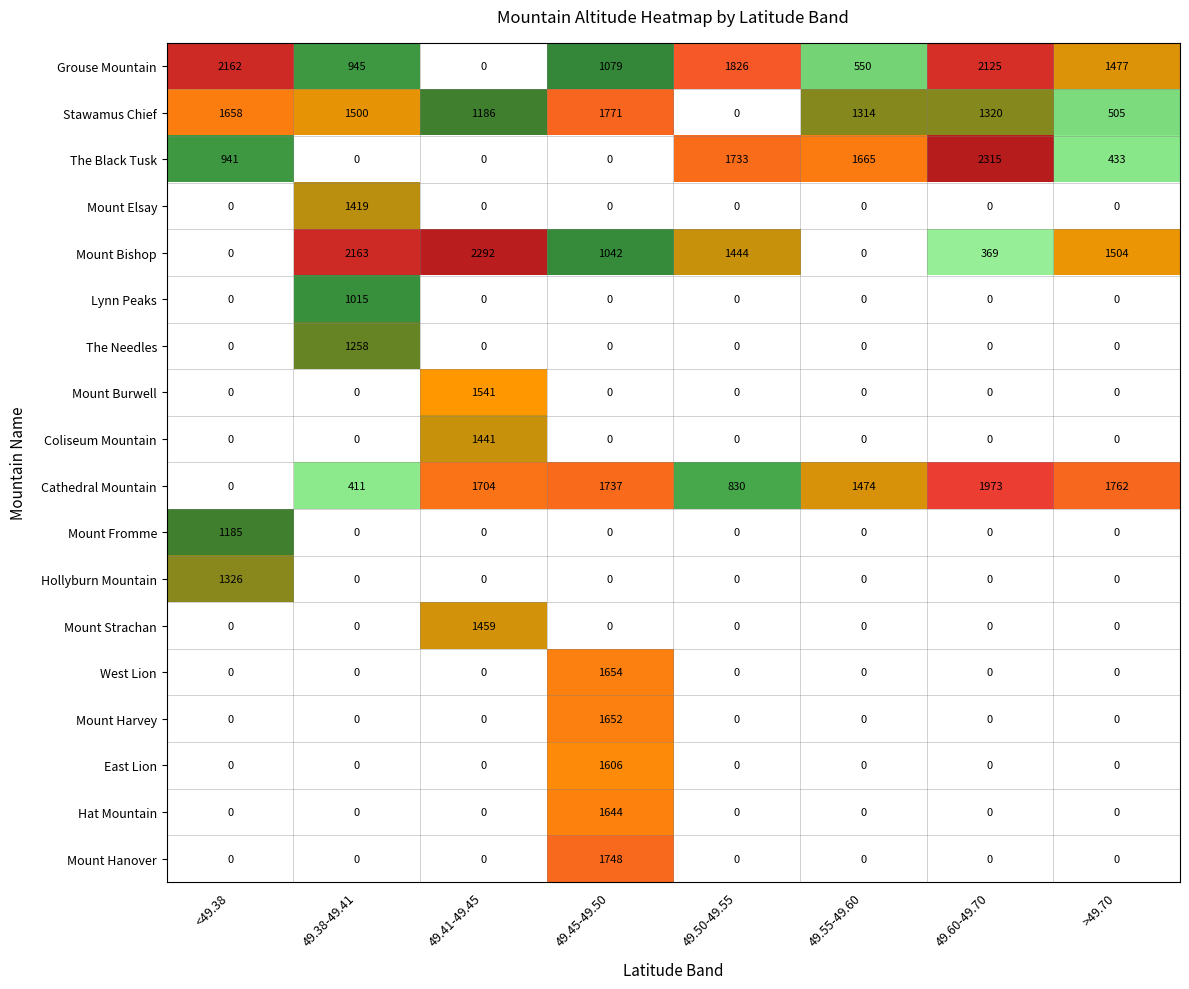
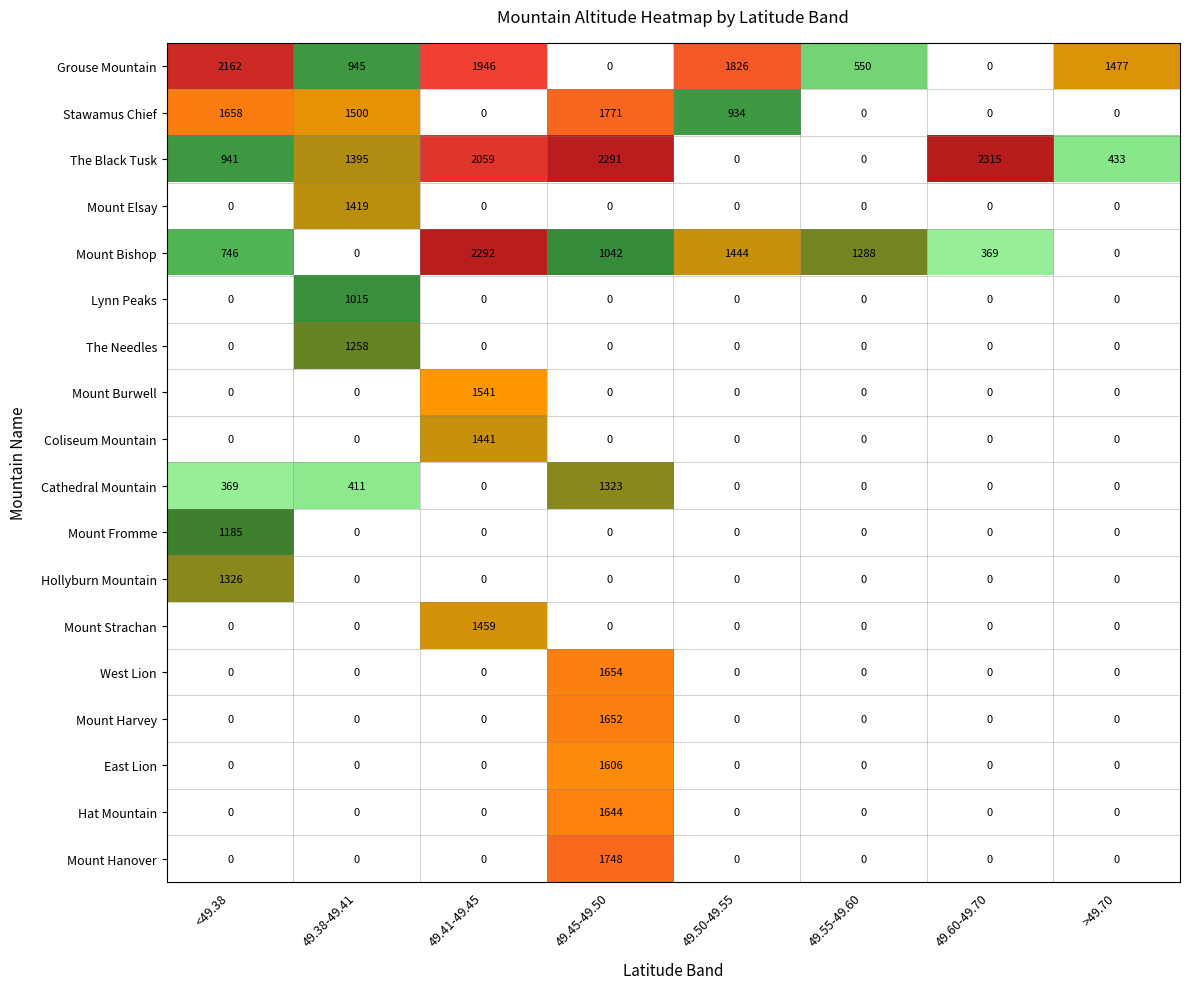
  {
    "Grouse Mountain": {
      "<49.38": 2162,
      "49.38-49.41": 945,
-     "49.41-49.45": 0,
-     "49.45-49.50": 1079,
+     "49.41-49.45": 1946,
+     "49.45-49.50": 0,
      "49.50-49.55": 1826,
      "49.55-49.60": 550,
-     "49.60-49.70": 2125,
+     "49.60-49.70": 0,
      ">49.70": 1477
    },
    "Stawamus Chief": {
      "<49.38": 1658,
      "49.38-49.41": 1500,
-     "49.41-49.45": 1186,
+     "49.41-49.45": 0,
      "49.45-49.50": 1771,
-     "49.50-49.55": 0,
-     "49.55-49.60": 1314,
-     "49.60-49.70": 1320,
-     ">49.70": 505
+     "49.50-49.55": 934,
+     "49.55-49.60": 0,
+     "49.60-49.70": 0,
+     ">49.70": 0
    },
    "The Black Tusk": {
      "<49.38": 941,
-     "49.38-49.41": 0,
-     "49.41-49.45": 0,
-     "49.45-49.50": 0,
-     "49.50-49.55": 1733,
-     "49.55-49.60": 1665,
+     "49.38-49.41": 1395,
+     "49.41-49.45": 2059,
+     "49.45-49.50": 2291,
+     "49.50-49.55": 0,
+     "49.55-49.60": 0,
      "49.60-49.70": 2315,
      ">49.70": 433
    },
    "Mount Elsay": {
      "<49.38": 0,
      "49.38-49.41": 1419,
      "49.41-49.45": 0,
      "49.45-49.50": 0,
      "49.50-49.55": 0,
      "49.55-49.60": 0,
      "49.60-49.70": 0,
      ">49.70": 0
    },
    "Mount Bishop": {
-     "<49.38": 0,
-     "49.38-49.41": 2163,
+     "<49.38": 746,
+     "49.38-49.41": 0,
      "49.41-49.45": 2292,
      "49.45-49.50": 1042,
      "49.50-49.55": 1444,
-     "49.55-49.60": 0,
+     "49.55-49.60": 1288,
      "49.60-49.70": 369,
-     ">49.70": 1504
+     ">49.70": 0
    },
    "Lynn Peaks": {
      "<49.38": 0,
      "49.38-49.41": 1015,
      "49.41-49.45": 0,
      "49.45-49.50": 0,
      "49.50-49.55": 0,
      "49.55-49.60": 0,
      "49.60-49.70": 0,
      ">49.70": 0
    },
    "The Needles": {
      "<49.38": 0,
      "49.38-49.41": 1258,
      "49.41-49.45": 0,
      "49.45-49.50": 0,
      "49.50-49.55": 0,
      "49.55-49.60": 0,
      "49.60-49.70": 0,
      ">49.70": 0
    },
    "Mount Burwell": {
      "<49.38": 0,
      "49.38-49.41": 0,
      "49.41-49.45": 1541,
      "49.45-49.50": 0,
      "49.50-49.55": 0,
      "49.55-49.60": 0,
      "49.60-49.70": 0,
      ">49.70": 0
    },
    "Coliseum Mountain": {
      "<49.38": 0,
      "49.38-49.41": 0,
      "49.41-49.45": 1441,
      "49.45-49.50": 0,
      "49.50-49.55": 0,
      "49.55-49.60": 0,
      "49.60-49.70": 0,
      ">49.70": 0
    },
    "Cathedral Mountain": {
-     "<49.38": 0,
+     "<49.38": 369,
      "49.38-49.41": 411,
-     "49.41-49.45": 1704,
-     "49.45-49.50": 1737,
-     "49.50-49.55": 830,
-     "49.55-49.60": 1474,
-     "49.60-49.70": 1973,
-     ">49.70": 1762
+     "49.41-49.45": 0,
+     "49.45-49.50": 1323,
+     "49.50-49.55": 0,
+     "49.55-49.60": 0,
+     "49.60-49.70": 0,
+     ">49.70": 0
    },
    "Mount Fromme": {
      "<49.38": 1185,
      "49.38-49.41": 0,
      "49.41-49.45": 0,
      "49.45-49.50": 0,
      "49.50-49.55": 0,
      "49.55-49.60": 0,
      "49.60-49.70": 0,
      ">49.70": 0
    },
    "Hollyburn Mountain": {
      "<49.38": 1326,
      "49.38-49.41": 0,
      "49.41-49.45": 0,
      "49.45-49.50": 0,
      "49.50-49.55": 0,
      "49.55-49.60": 0,
      "49.60-49.70": 0,
      ">49.70": 0
    },
    "Mount Strachan": {
      "<49.38": 0,
      "49.38-49.41": 0,
      "49.41-49.45": 1459,
      "49.45-49.50": 0,
      "49.50-49.55": 0,
      "49.55-49.60": 0,
      "49.60-49.70": 0,
      ">49.70": 0
    },
    "West Lion": {
      "<49.38": 0,
      "49.38-49.41": 0,
      "49.41-49.45": 0,
      "49.45-49.50": 1654,
      "49.50-49.55": 0,
      "49.55-49.60": 0,
      "49.60-49.70": 0,
      ">49.70": 0
    },
    "Mount Harvey": {
      "<49.38": 0,
      "49.38-49.41": 0,
      "49.41-49.45": 0,
      "49.45-49.50": 1652,
      "49.50-49.55": 0,
      "49.55-49.60": 0,
      "49.60-49.70": 0,
      ">49.70": 0
    },
    "East Lion": {
      "<49.38": 0,
      "49.38-49.41": 0,
      "49.41-49.45": 0,
      "49.45-49.50": 1606,
      "49.50-49.55": 0,
      "49.55-49.60": 0,
      "49.60-49.70": 0,
      ">49.70": 0
    },
    "Hat Mountain": {
      "<49.38": 0,
      "49.38-49.41": 0,
      "49.41-49.45": 0,
      "49.45-49.50": 1644,
      "49.50-49.55": 0,
      "49.55-49.60": 0,
      "49.60-49.70": 0,
      ">49.70": 0
    },
    "Mount Hanover": {
      "<49.38": 0,
      "49.38-49.41": 0,
      "49.41-49.45": 0,
      "49.45-49.50": 1748,
      "49.50-49.55": 0,
      "49.55-49.60": 0,
      "49.60-49.70": 0,
      ">49.70": 0
    }
  }
